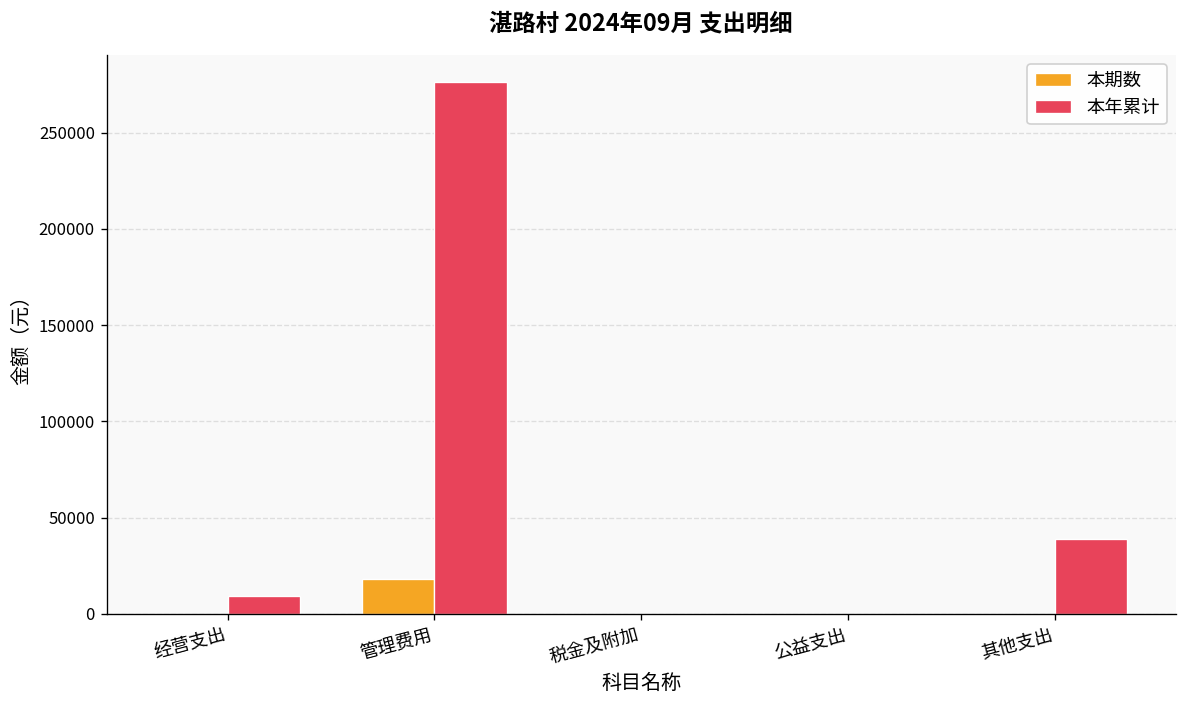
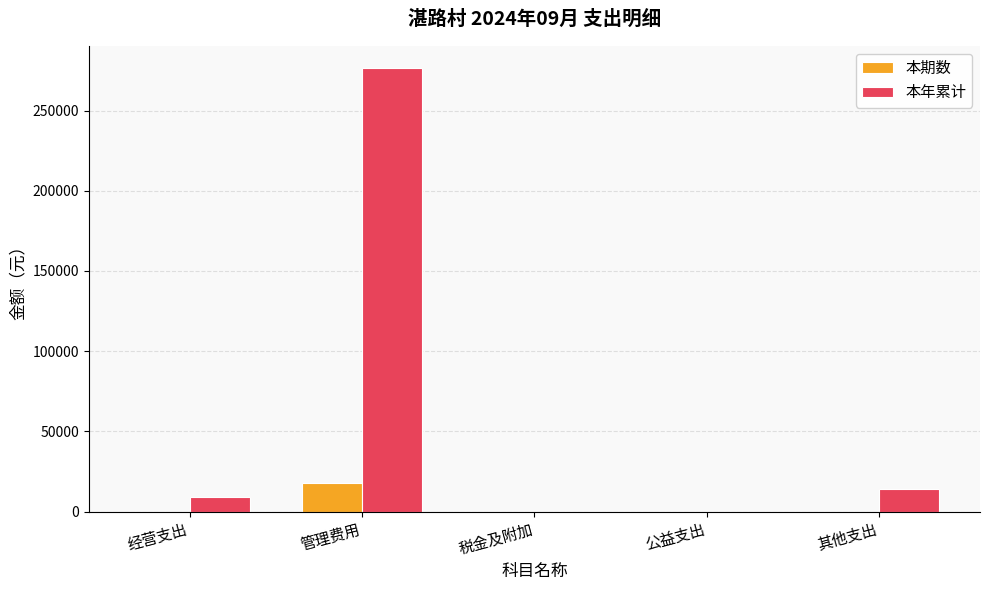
  {
    "本期数": {
      "经营支出": 0,
      "管理费用": 18000,
      "税金及附加": 0,
      "公益支出": 0,
      "其他支出": 0
    },
    "本年累计": {
      "经营支出": 9000,
      "管理费用": 276000,
      "税金及附加": 0,
      "公益支出": 0,
-     "其他支出": 39000
+     "其他支出": 14000
    }
  }
